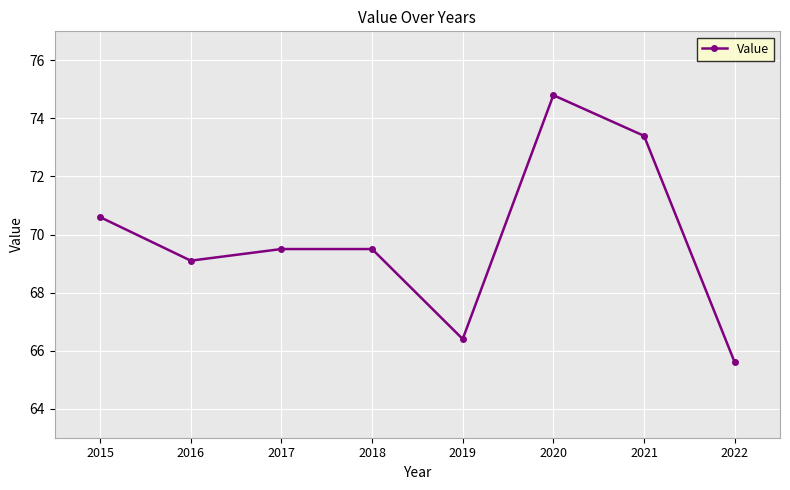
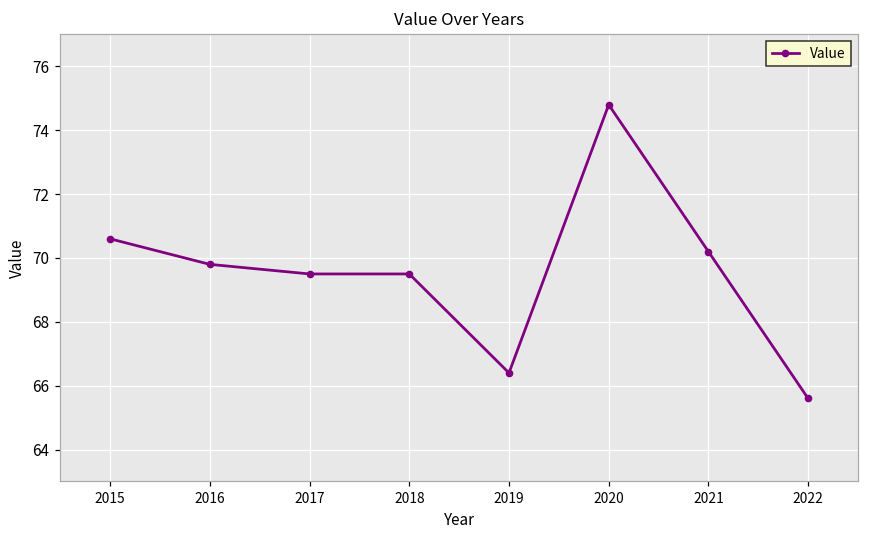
  {
    "2015": 70.6,
-   "2016": 69.1,
+   "2016": 69.8,
    "2017": 69.5,
    "2018": 69.5,
    "2019": 66.4,
    "2020": 74.8,
-   "2021": 73.4,
+   "2021": 70.2,
    "2022": 65.6
  }
